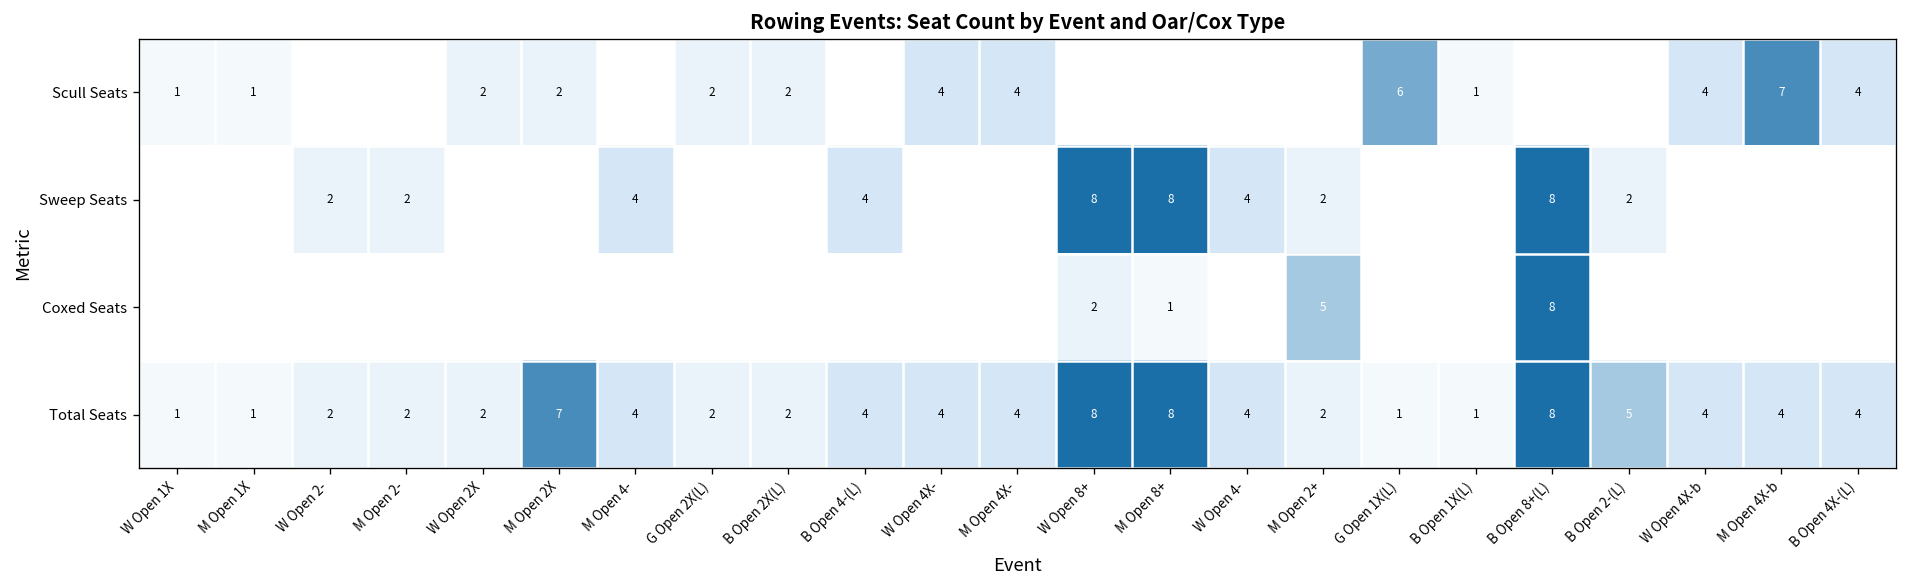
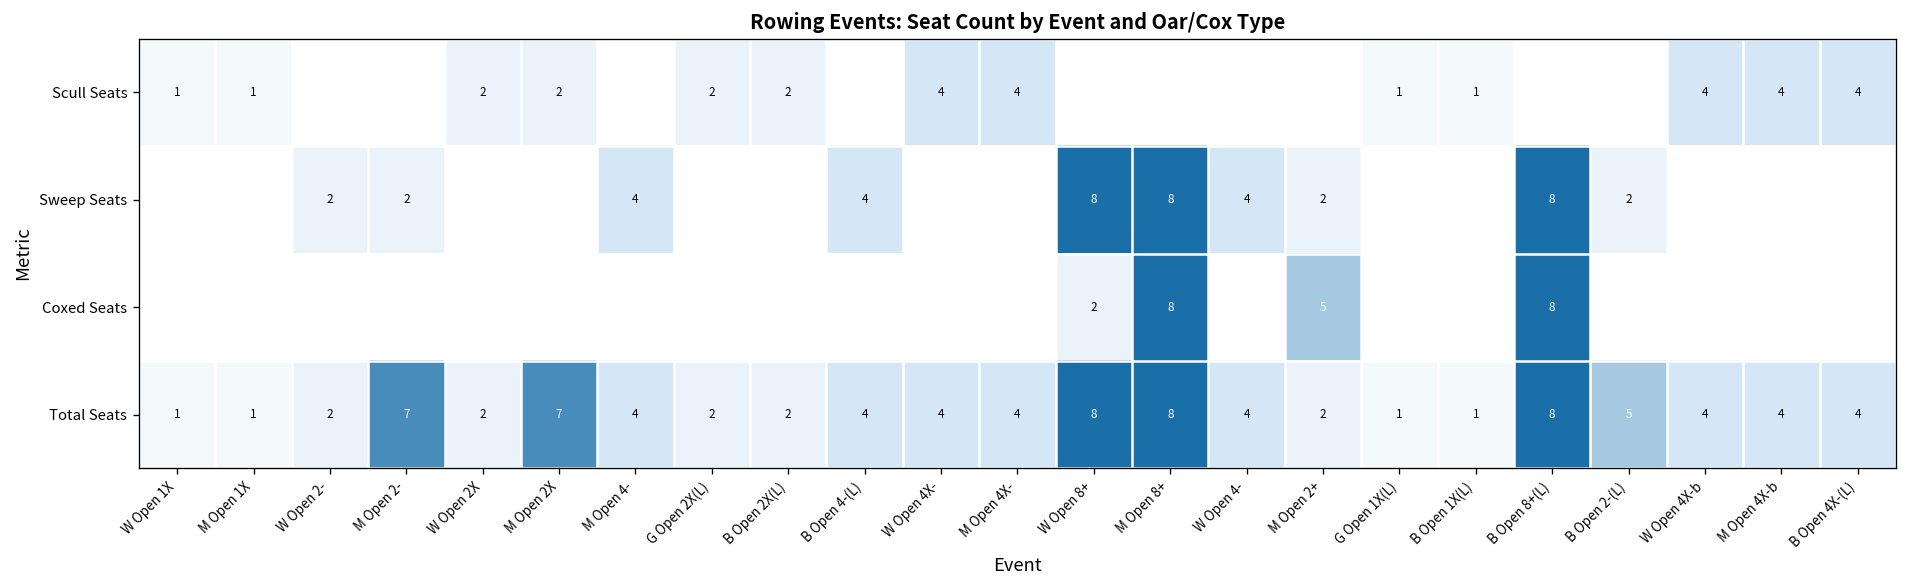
  {
    "Scull Seats": {
      "W Open 1X": 1,
      "M Open 1X": 1,
      "W Open 2X": 2,
      "M Open 2X": 2,
      "G Open 2X(L)": 2,
      "B Open 2X(L)": 2,
      "W Open 4X-": 4,
      "M Open 4X-": 4,
-     "G Open 1X(L)": 6,
+     "G Open 1X(L)": 1,
      "B Open 1X(L)": 1,
      "W Open 4X-b": 4,
-     "M Open 4X-b": 7,
+     "M Open 4X-b": 4,
      "B Open 4X-(L)": 4
    },
    "Sweep Seats": {
      "W Open 2-": 2,
      "M Open 2-": 2,
      "M Open 4-": 4,
      "B Open 4-(L)": 4,
      "W Open 8+": 8,
      "M Open 8+": 8,
      "W Open 4-": 4,
      "M Open 2+": 2,
      "B Open 8+(L)": 8,
      "B Open 2-(L)": 2
    },
    "Coxed Seats": {
      "W Open 8+": 2,
-     "M Open 8+": 1,
+     "M Open 8+": 8,
      "M Open 2+": 5,
      "B Open 8+(L)": 8
    },
    "Total Seats": {
      "W Open 1X": 1,
      "M Open 1X": 1,
      "W Open 2-": 2,
-     "M Open 2-": 2,
+     "M Open 2-": 7,
      "W Open 2X": 2,
      "M Open 2X": 7,
      "M Open 4-": 4,
      "G Open 2X(L)": 2,
      "B Open 2X(L)": 2,
      "B Open 4-(L)": 4,
      "W Open 4X-": 4,
      "M Open 4X-": 4,
      "W Open 8+": 8,
      "M Open 8+": 8,
      "W Open 4-": 4,
      "M Open 2+": 2,
      "G Open 1X(L)": 1,
      "B Open 1X(L)": 1,
      "B Open 8+(L)": 8,
      "B Open 2-(L)": 5,
      "W Open 4X-b": 4,
      "M Open 4X-b": 4,
      "B Open 4X-(L)": 4
    }
  }
